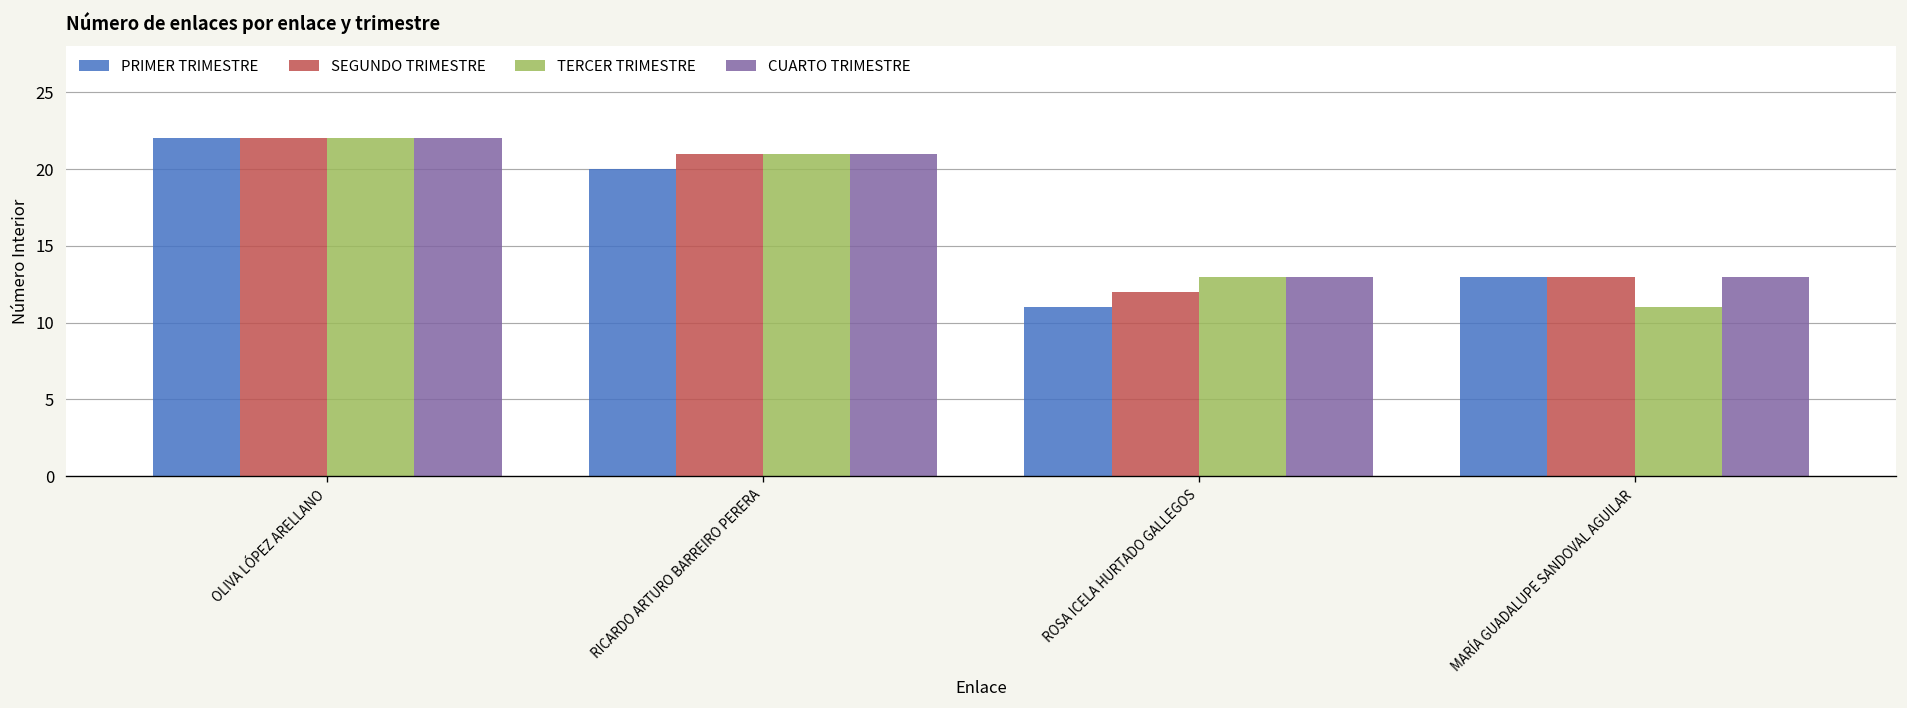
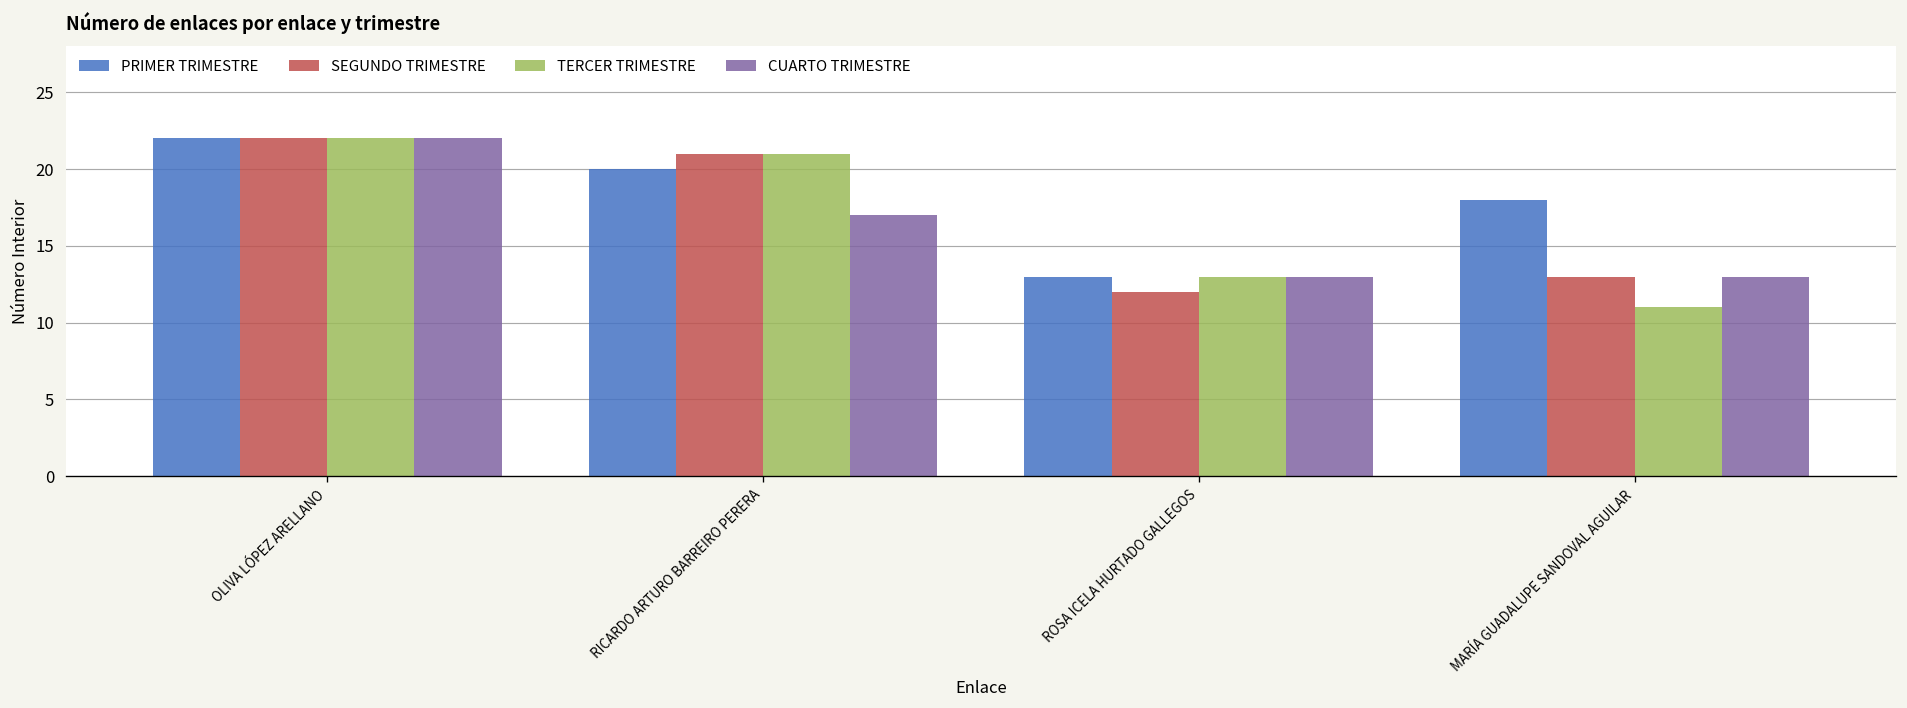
  {
    "PRIMER TRIMESTRE": {
      "OLIVA LÓPEZ ARELLANO": 22,
      "RICARDO ARTURO BARREIRO PERERA": 20,
-     "ROSA ICELA HURTADO GALLEGOS": 11,
-     "MARÍA GUADALUPE SANDOVAL AGUILAR": 13
+     "ROSA ICELA HURTADO GALLEGOS": 13,
+     "MARÍA GUADALUPE SANDOVAL AGUILAR": 18
    },
    "SEGUNDO TRIMESTRE": {
      "OLIVA LÓPEZ ARELLANO": 22,
      "RICARDO ARTURO BARREIRO PERERA": 21,
      "ROSA ICELA HURTADO GALLEGOS": 12,
      "MARÍA GUADALUPE SANDOVAL AGUILAR": 13
    },
    "TERCER TRIMESTRE": {
      "OLIVA LÓPEZ ARELLANO": 22,
      "RICARDO ARTURO BARREIRO PERERA": 21,
      "ROSA ICELA HURTADO GALLEGOS": 13,
      "MARÍA GUADALUPE SANDOVAL AGUILAR": 11
    },
    "CUARTO TRIMESTRE": {
      "OLIVA LÓPEZ ARELLANO": 22,
-     "RICARDO ARTURO BARREIRO PERERA": 21,
+     "RICARDO ARTURO BARREIRO PERERA": 17,
      "ROSA ICELA HURTADO GALLEGOS": 13,
      "MARÍA GUADALUPE SANDOVAL AGUILAR": 13
    }
  }
